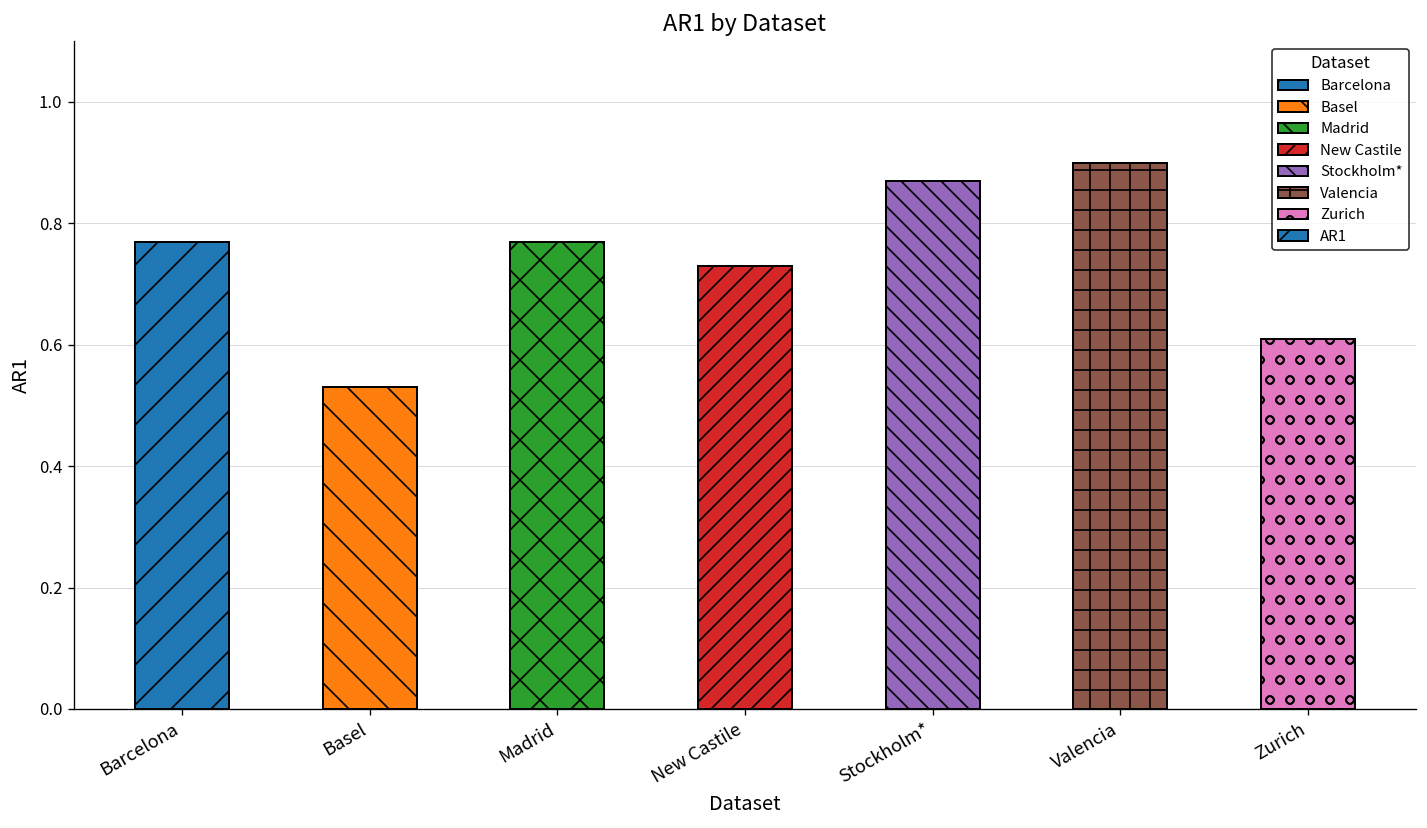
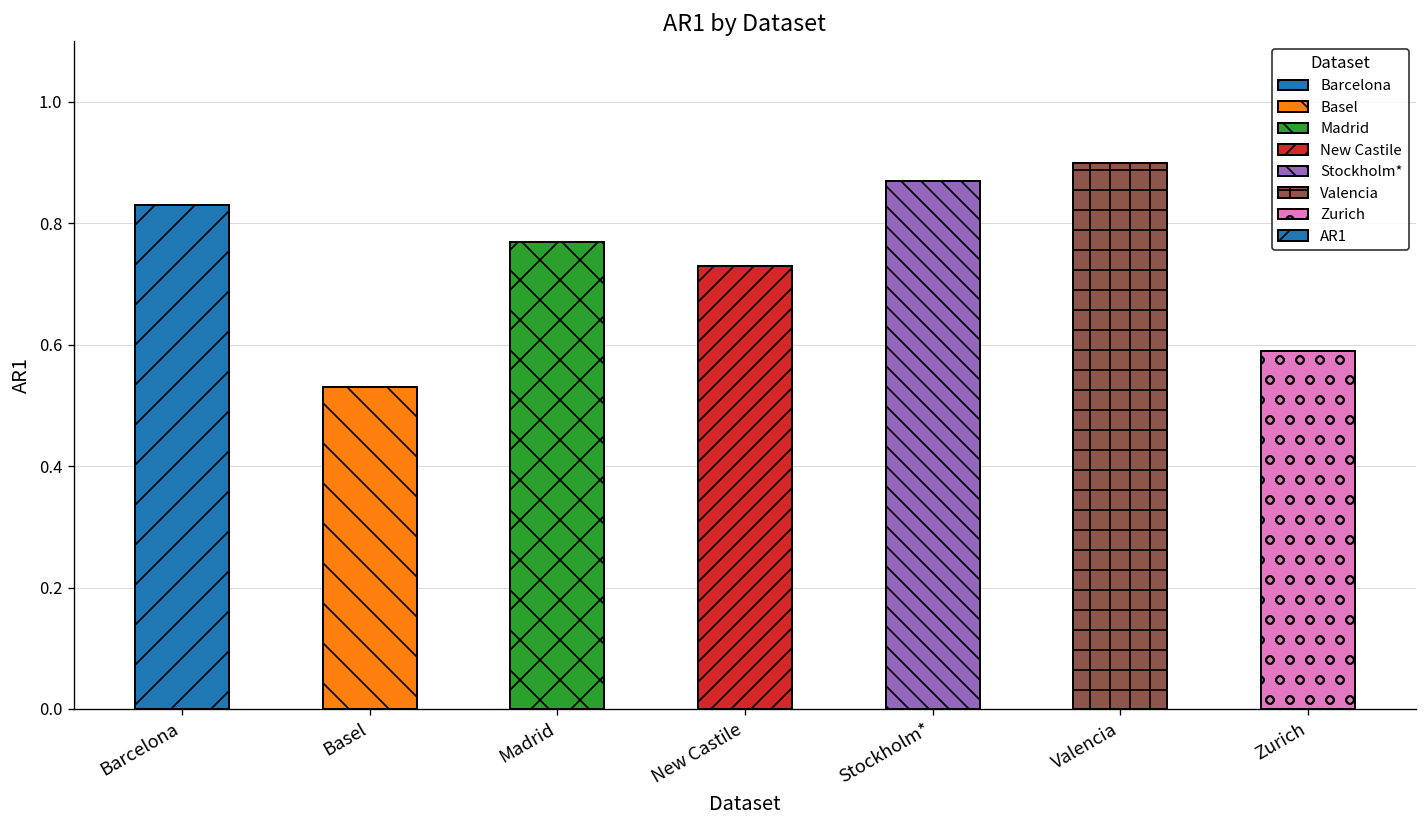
  {
-   "Barcelona": 0.77,
+   "Barcelona": 0.83,
    "Basel": 0.53,
    "Madrid": 0.77,
    "New Castile": 0.73,
    "Stockholm*": 0.87,
    "Valencia": 0.90,
-   "Zurich": 0.61
+   "Zurich": 0.59
  }
